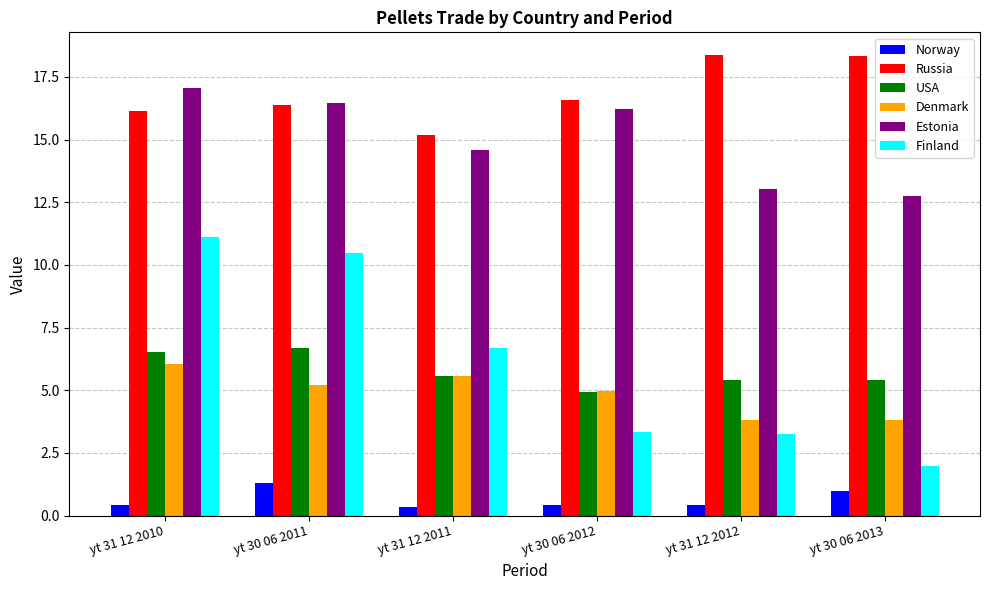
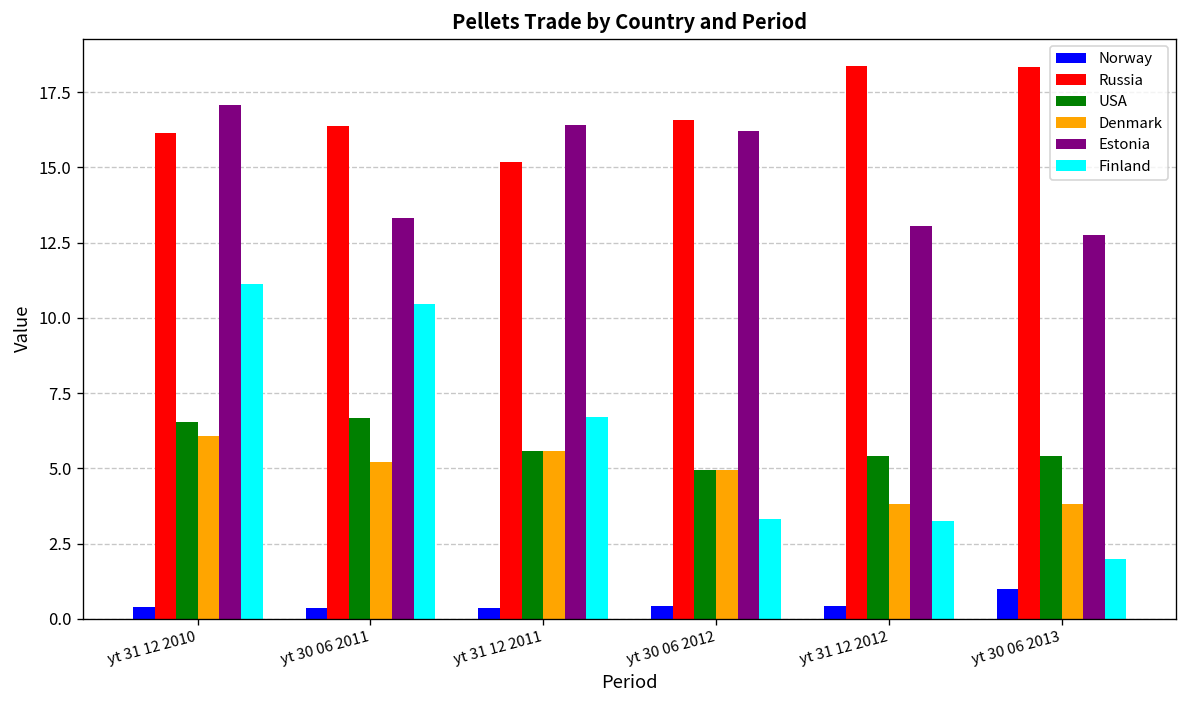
  {
    "Norway": {
      "yt 31 12 2010": 0.4,
-     "yt 30 06 2011": 1.3,
+     "yt 30 06 2011": 0.4,
      "yt 31 12 2011": 0.4,
      "yt 30 06 2012": 0.4,
      "yt 31 12 2012": 0.4,
      "yt 30 06 2013": 1.0
    },
    "Russia": {
      "yt 31 12 2010": 16.1,
      "yt 30 06 2011": 16.4,
      "yt 31 12 2011": 15.2,
      "yt 30 06 2012": 16.6,
      "yt 31 12 2012": 18.4,
      "yt 30 06 2013": 18.3
    },
    "USA": {
      "yt 31 12 2010": 6.5,
      "yt 30 06 2011": 6.7,
      "yt 31 12 2011": 5.6,
      "yt 30 06 2012": 5.0,
      "yt 31 12 2012": 5.4,
      "yt 30 06 2013": 5.4
    },
    "Denmark": {
      "yt 31 12 2010": 6.1,
      "yt 30 06 2011": 5.2,
      "yt 31 12 2011": 5.6,
      "yt 30 06 2012": 5.0,
      "yt 31 12 2012": 3.8,
      "yt 30 06 2013": 3.8
    },
    "Estonia": {
      "yt 31 12 2010": 17.1,
-     "yt 30 06 2011": 16.5,
-     "yt 31 12 2011": 14.6,
+     "yt 30 06 2011": 13.3,
+     "yt 31 12 2011": 16.4,
      "yt 30 06 2012": 16.2,
      "yt 31 12 2012": 13.0,
      "yt 30 06 2013": 12.8
    },
    "Finland": {
      "yt 31 12 2010": 11.1,
      "yt 30 06 2011": 10.5,
      "yt 31 12 2011": 6.7,
      "yt 30 06 2012": 3.3,
      "yt 31 12 2012": 3.3,
      "yt 30 06 2013": 2.0
    }
  }
